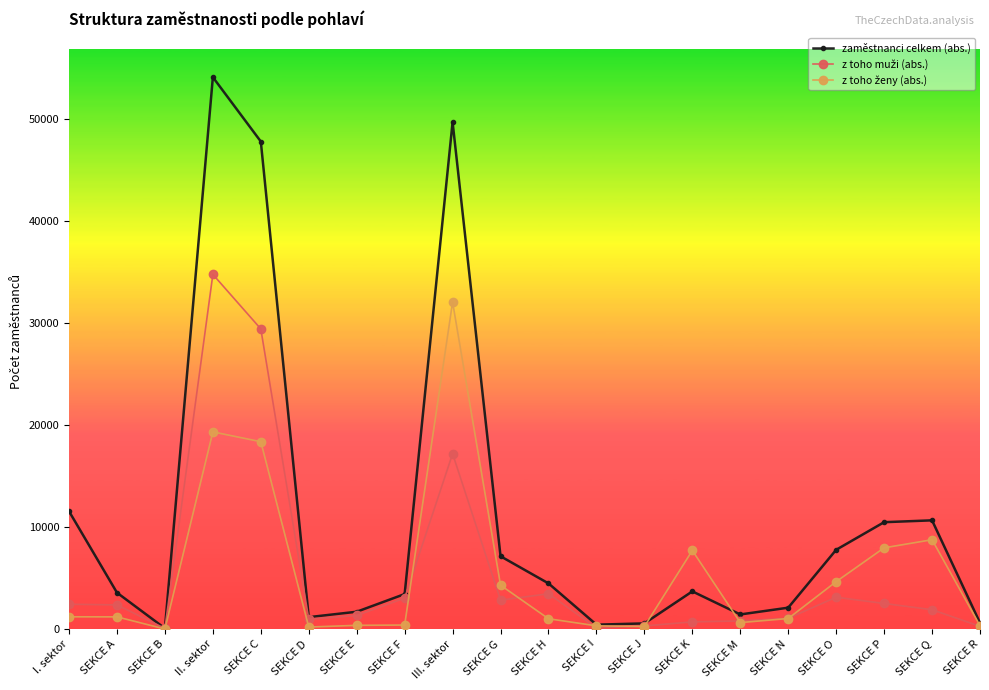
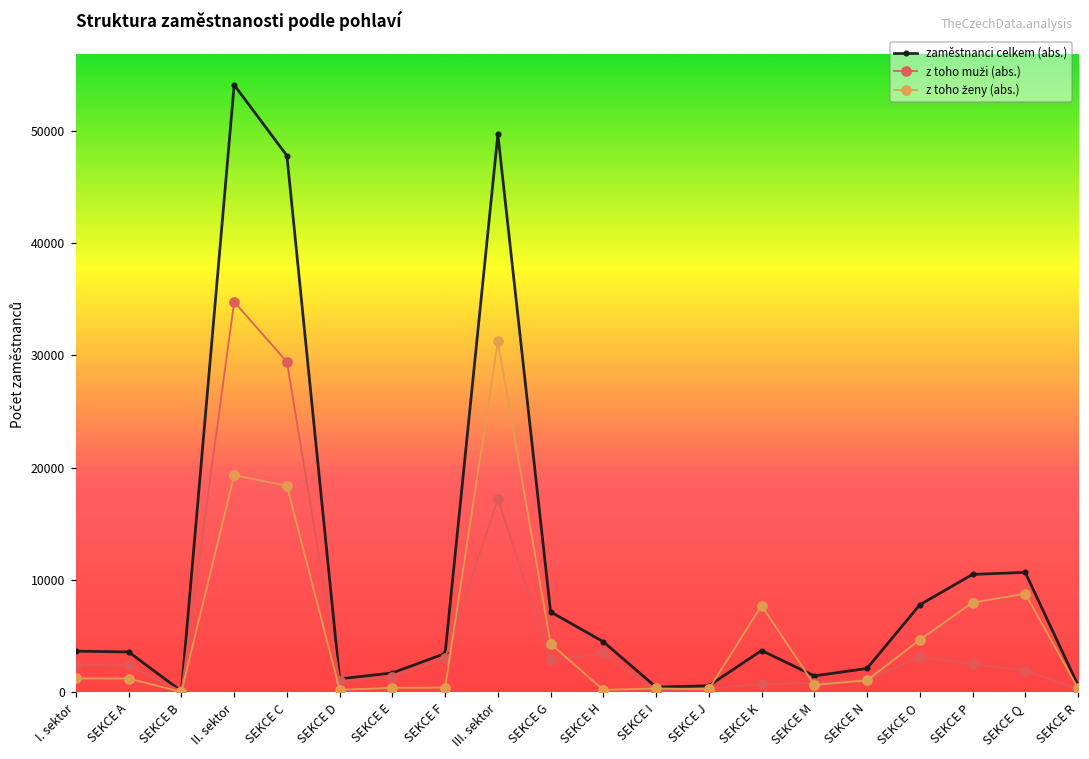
  {
    "zaměstnanci celkem (abs.)": {
-     "I. sektor": 11500,
+     "I. sektor": 3600,
      "SEKCE A": 3600,
      "II. sektor": 54100,
      "SEKCE C": 47800,
      "SEKCE E": 1700,
      "SEKCE F": 3400,
      "III. sektor": 49700,
      "SEKCE G": 7100,
      "SEKCE H": 4500,
      "SEKCE J": 600,
      "SEKCE K": 3700,
      "SEKCE M": 1400,
      "SEKCE N": 2100,
      "SEKCE O": 7800,
      "SEKCE P": 10500,
      "SEKCE Q": 10700,
      "SEKCE R": 600
    },
    "z toho muži (abs.)": {
      "I. sektor": 2400,
      "SEKCE A": 2400,
      "II. sektor": 34800,
      "SEKCE C": 29400,
      "SEKCE E": 1300,
      "SEKCE F": 3000,
      "III. sektor": 17200,
      "SEKCE G": 2800,
      "SEKCE H": 3500,
      "SEKCE K": 700,
      "SEKCE O": 3100,
      "SEKCE P": 2500,
      "SEKCE Q": 1900
    },
    "z toho ženy (abs.)": {
      "I. sektor": 1200,
      "SEKCE A": 1200,
      "II. sektor": 19300,
      "SEKCE C": 18400,
      "SEKCE D": 200,
      "SEKCE E": 400,
      "SEKCE F": 400,
-     "III. sektor": 32100,
+     "III. sektor": 31200,
      "SEKCE G": 4300,
-     "SEKCE H": 1000,
+     "SEKCE H": 200,
      "SEKCE K": 7700,
      "SEKCE O": 4700,
      "SEKCE P": 8000,
      "SEKCE Q": 8800
    }
  }
